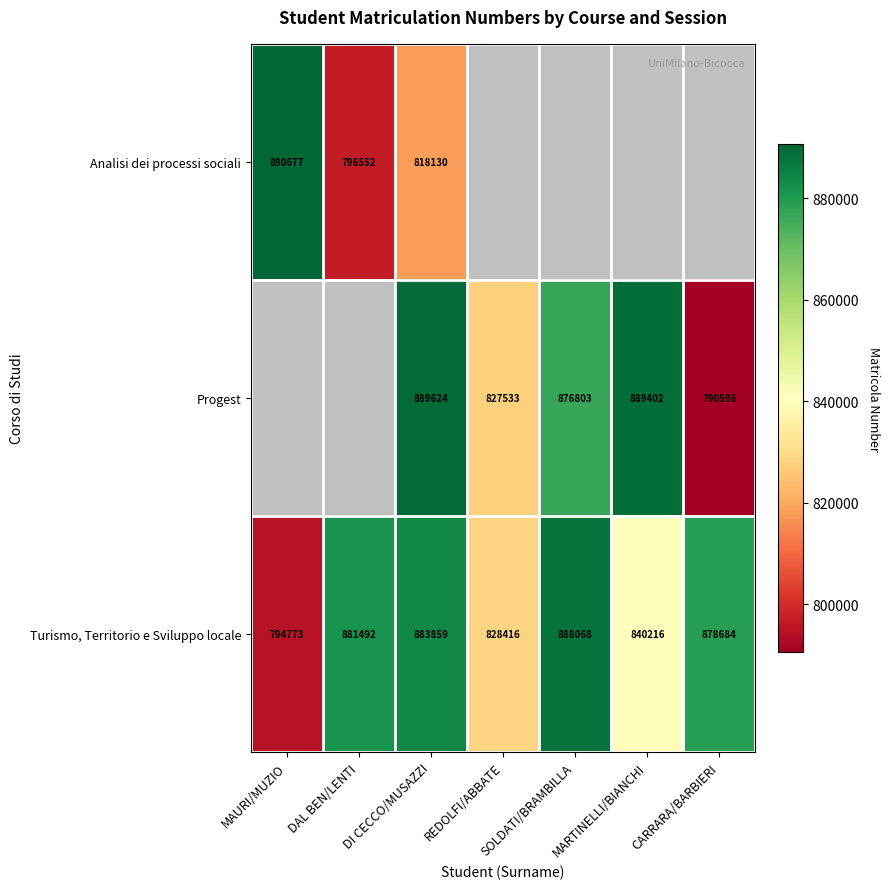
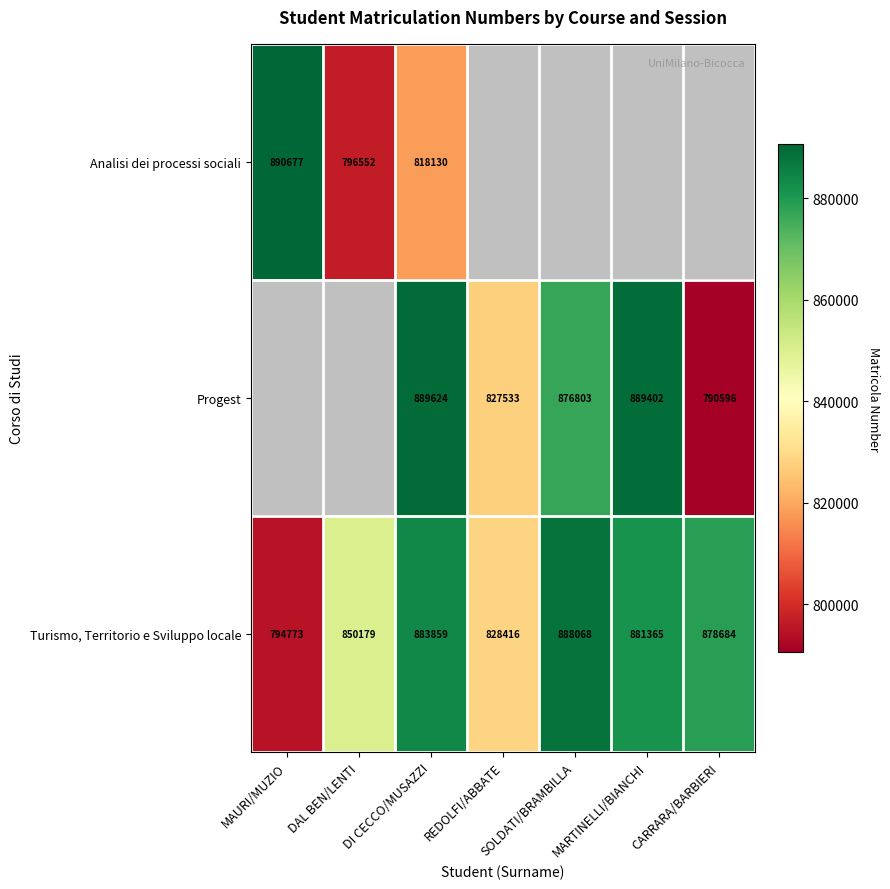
  {
    "Analisi dei processi sociali": {
      "MAURI/MUZIO": 890677,
      "DAL BEN/LENTI": 796552,
      "DI CECCO/MUSAZZI": 818130
    },
    "Progest": {
      "DI CECCO/MUSAZZI": 889624,
      "REDOLFI/ABBATE": 827533,
      "SOLDATI/BRAMBILLA": 876803,
      "MARTINELLI/BIANCHI": 889402,
      "CARRARA/BARBIERI": 790596
    },
    "Turismo, Territorio e Sviluppo locale": {
      "MAURI/MUZIO": 794773,
-     "DAL BEN/LENTI": 881492,
+     "DAL BEN/LENTI": 850179,
      "DI CECCO/MUSAZZI": 883859,
      "REDOLFI/ABBATE": 828416,
      "SOLDATI/BRAMBILLA": 888068,
-     "MARTINELLI/BIANCHI": 840216,
+     "MARTINELLI/BIANCHI": 881365,
      "CARRARA/BARBIERI": 878684
    }
  }
